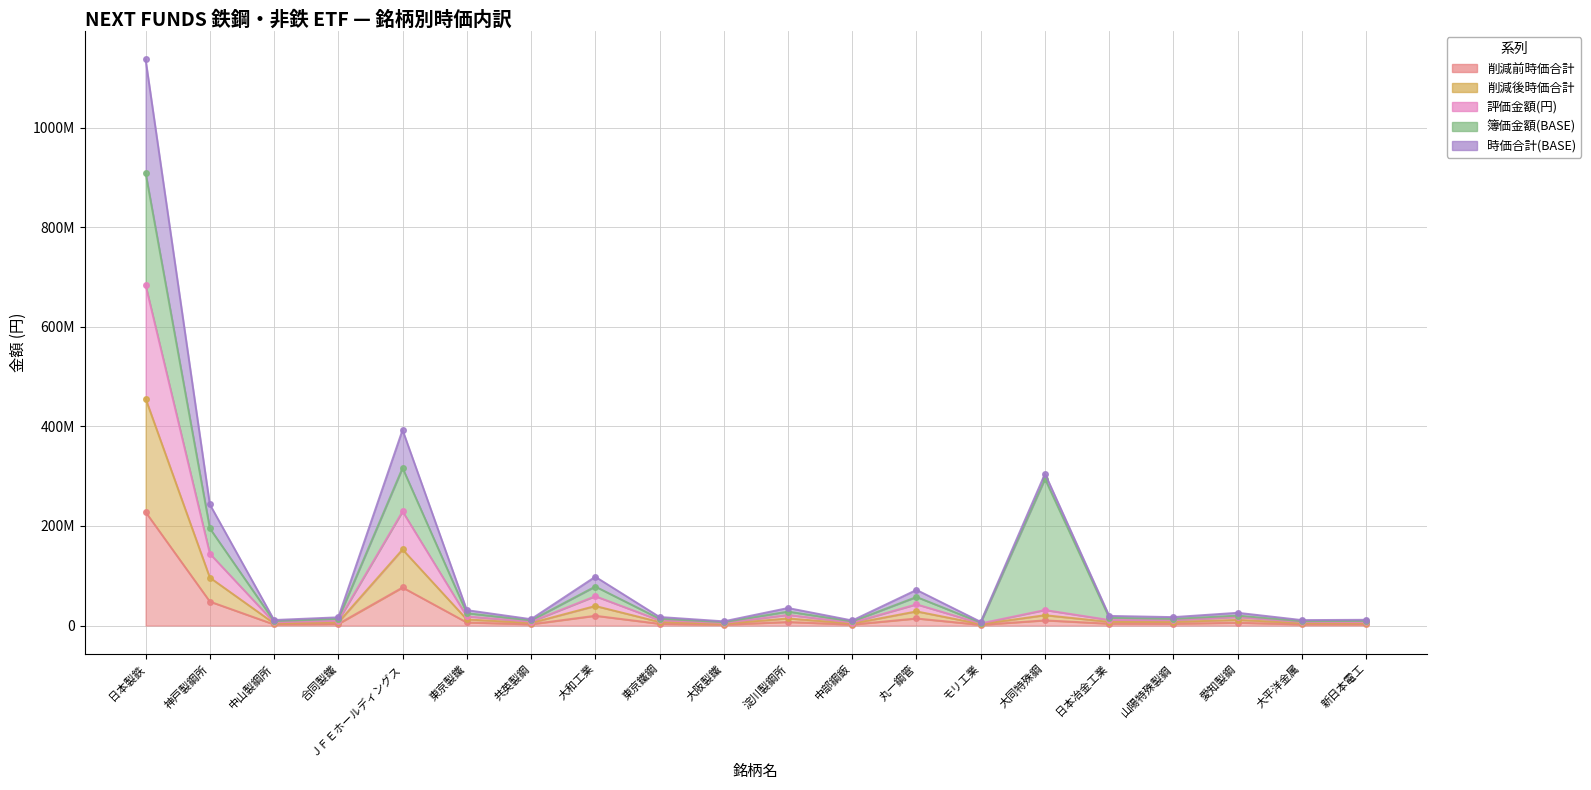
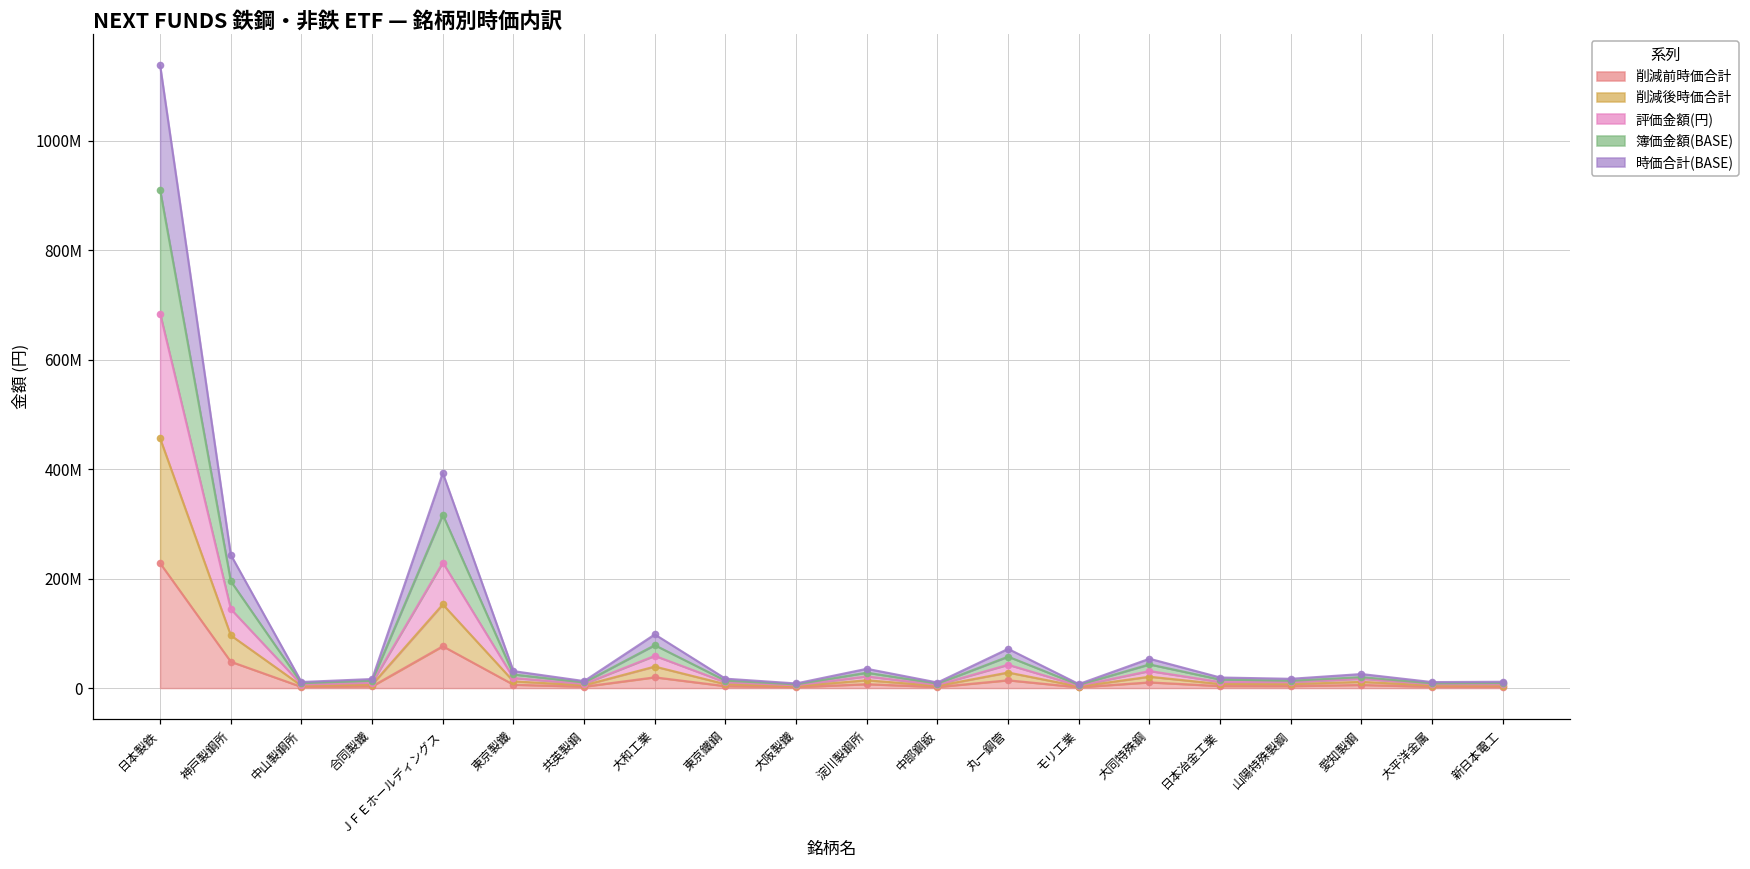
  {
    "簿価金額(BASE)": {
      "日本製鉄": 230000000,
      "神戸製鋼所": 50000000,
      "ＪＦＥホールディングス": 90000000,
      "東京製鐵": 10000000,
      "大和工業": 20000000,
      "淀川製鋼所": 10000000,
      "丸一鋼管": 10000000,
-     "大同特殊鋼": 260000000
+     "大同特殊鋼": 10000000
    }
  }
